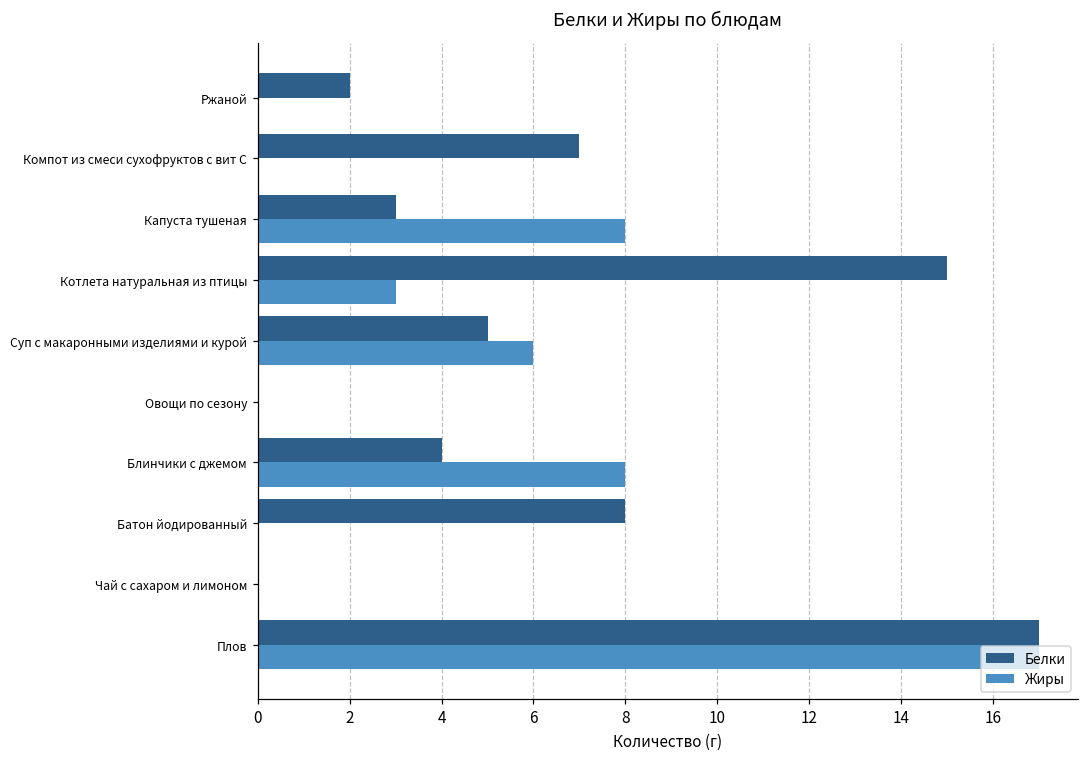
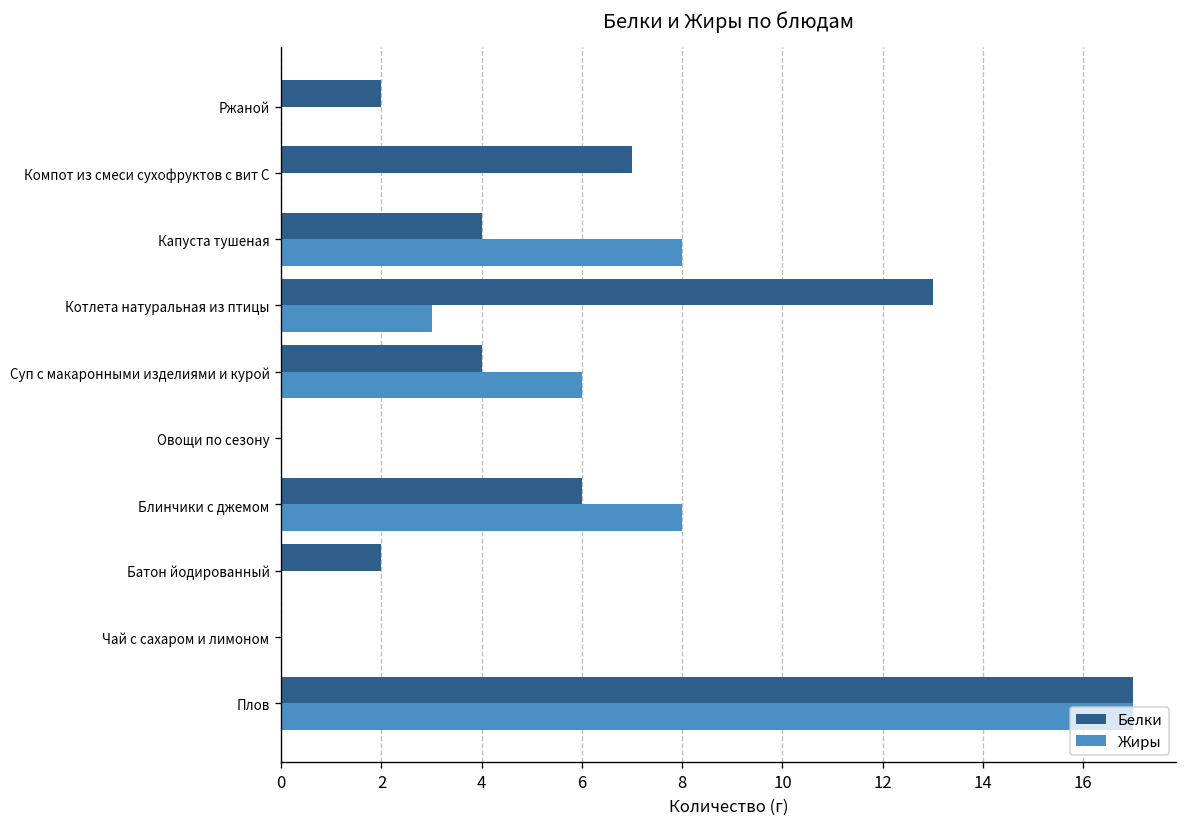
  {
    "Белки": {
      "Ржаной": 2,
      "Компот из смеси сухофруктов с вит С": 7,
-     "Капуста тушеная": 3,
-     "Котлета натуральная из птицы": 15,
-     "Суп с макаронными изделиями и курой": 5,
+     "Капуста тушеная": 4,
+     "Котлета натуральная из птицы": 13,
+     "Суп с макаронными изделиями и курой": 4,
      "Овощи по сезону": 0,
-     "Блинчики с джемом": 4,
-     "Батон йодированный": 8,
+     "Блинчики с джемом": 6,
+     "Батон йодированный": 2,
      "Чай с сахаром и лимоном": 0,
      "Плов": 17
    },
    "Жиры": {
      "Ржаной": 0,
      "Компот из смеси сухофруктов с вит С": 0,
      "Капуста тушеная": 8,
      "Котлета натуральная из птицы": 3,
      "Суп с макаронными изделиями и курой": 6,
      "Овощи по сезону": 0,
      "Блинчики с джемом": 8,
      "Батон йодированный": 0,
      "Чай с сахаром и лимоном": 0
    }
  }
